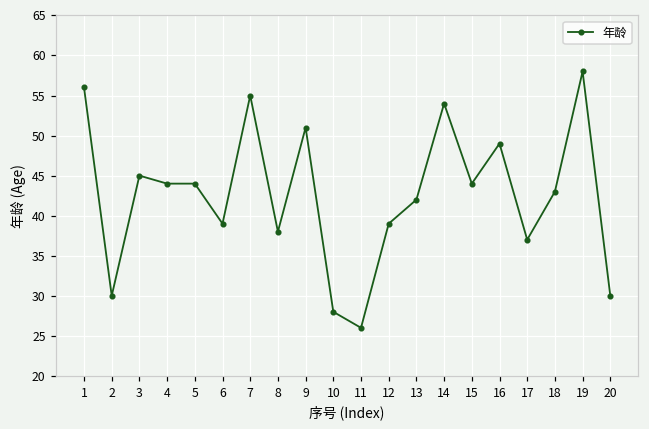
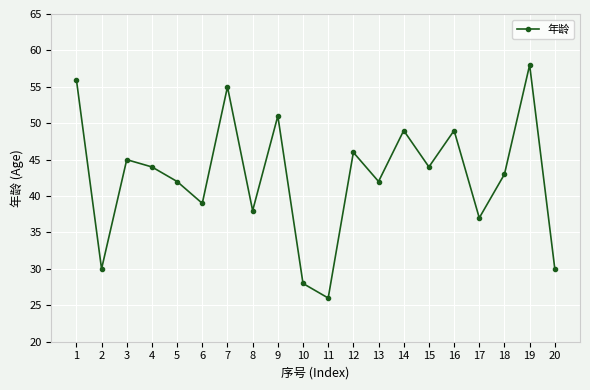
  {
    "1": 56,
    "2": 30,
    "3": 45,
    "4": 44,
-   "5": 44,
+   "5": 42,
    "6": 39,
    "7": 55,
    "8": 38,
    "9": 51,
    "10": 28,
    "11": 26,
-   "12": 39,
+   "12": 46,
    "13": 42,
-   "14": 54,
+   "14": 49,
    "15": 44,
    "16": 49,
    "17": 37,
    "18": 43,
    "19": 58,
    "20": 30
  }
